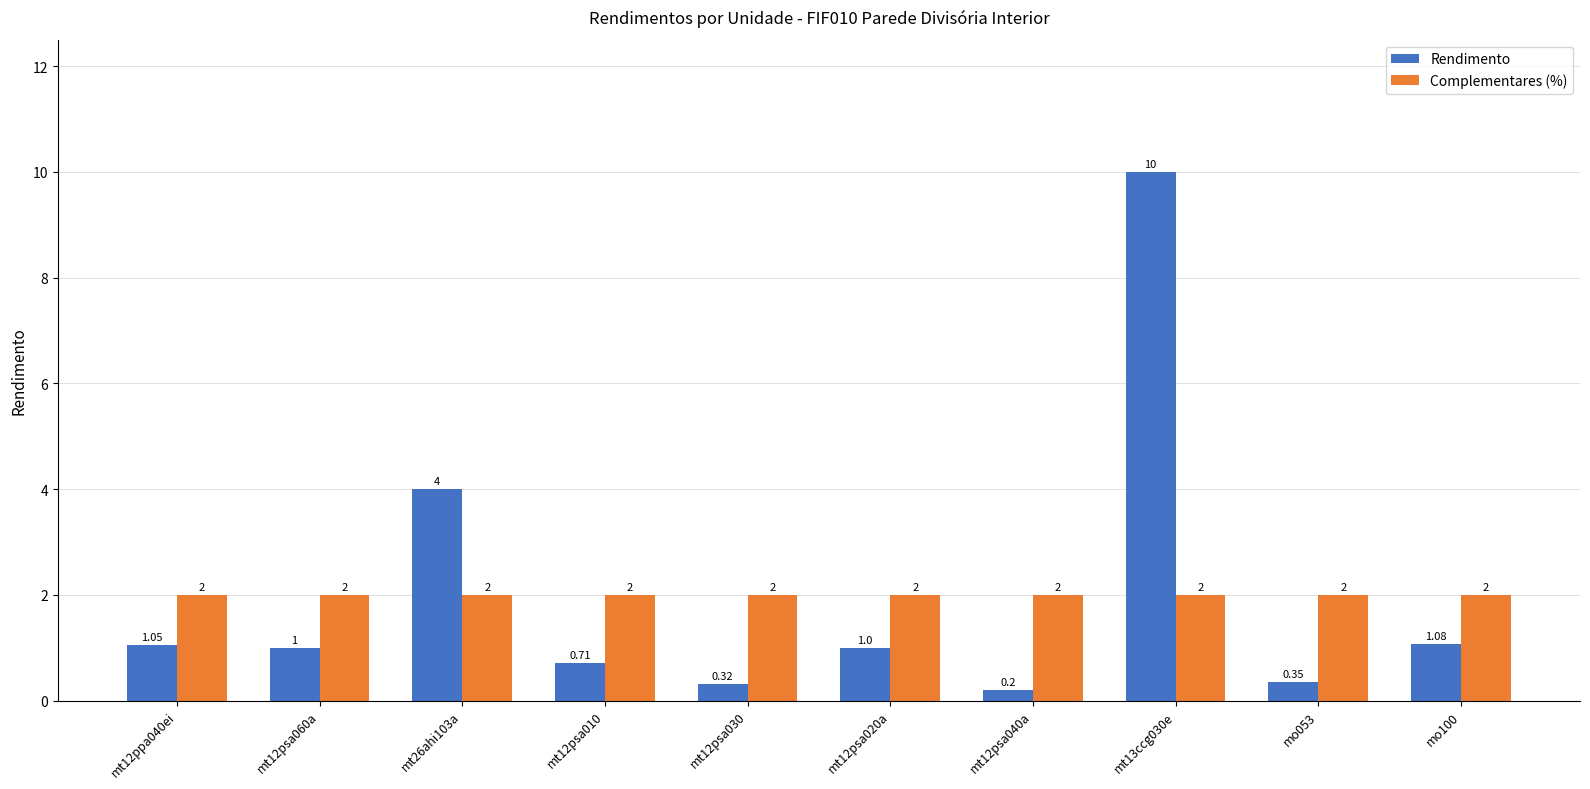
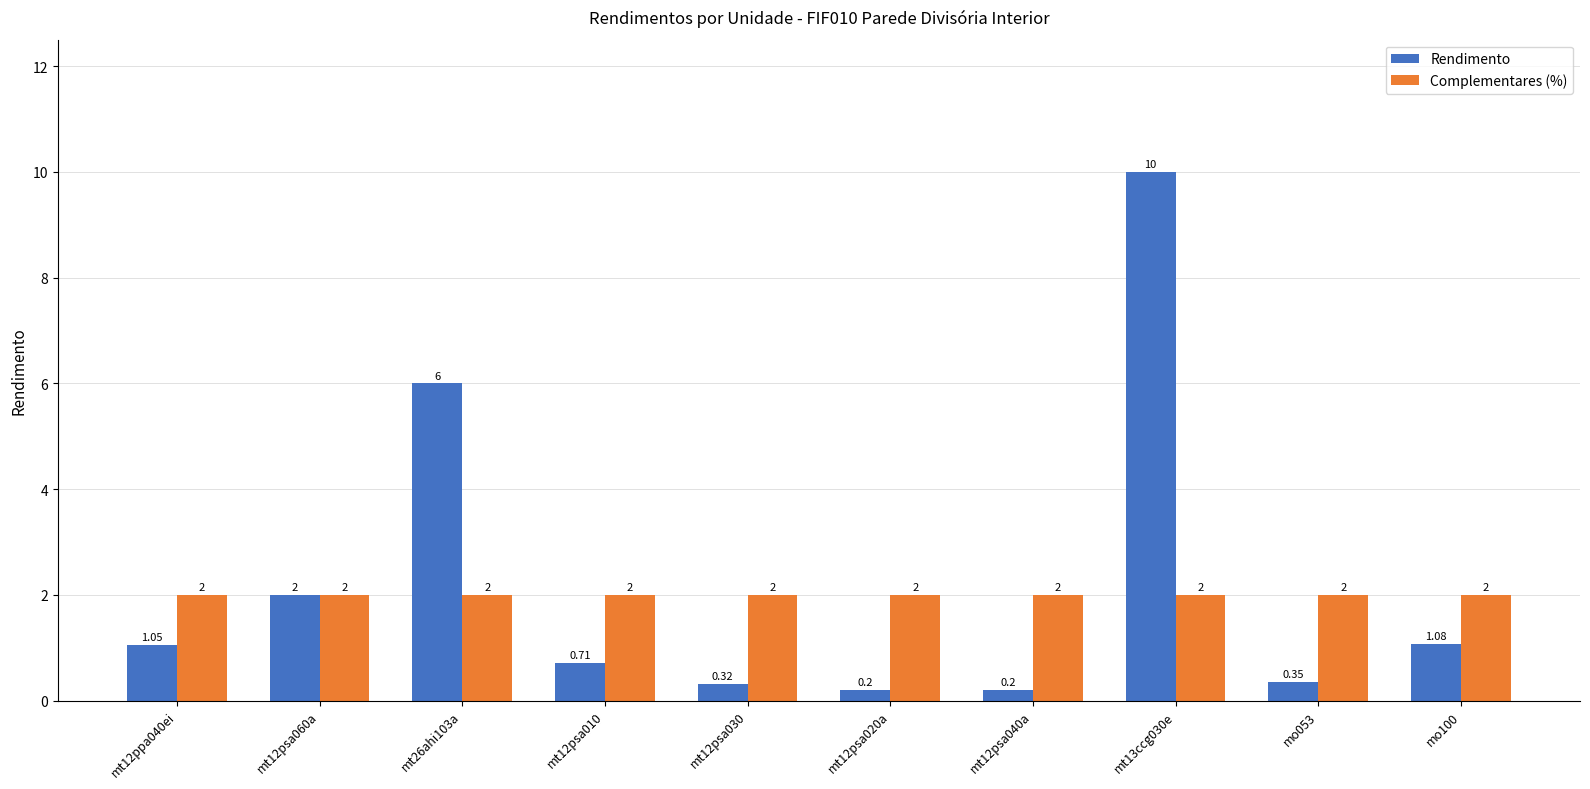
  {
    "Rendimento": {
      "mt12ppa040ei": 1.05,
-     "mt12psa060a": 1,
-     "mt26ahi103a": 4,
+     "mt12psa060a": 2,
+     "mt26ahi103a": 6,
      "mt12psa010": 0.71,
      "mt12psa030": 0.32,
-     "mt12psa020a": 1.0,
+     "mt12psa020a": 0.2,
      "mt12psa040a": 0.2,
      "mt13ccg030e": 10,
      "mo053": 0.35,
      "mo100": 1.08
    },
    "Complementares (%)": {
      "mt12ppa040ei": 2,
      "mt12psa060a": 2,
      "mt26ahi103a": 2,
      "mt12psa010": 2,
      "mt12psa030": 2,
      "mt12psa020a": 2,
      "mt12psa040a": 2,
      "mt13ccg030e": 2,
      "mo053": 2,
      "mo100": 2
    }
  }
